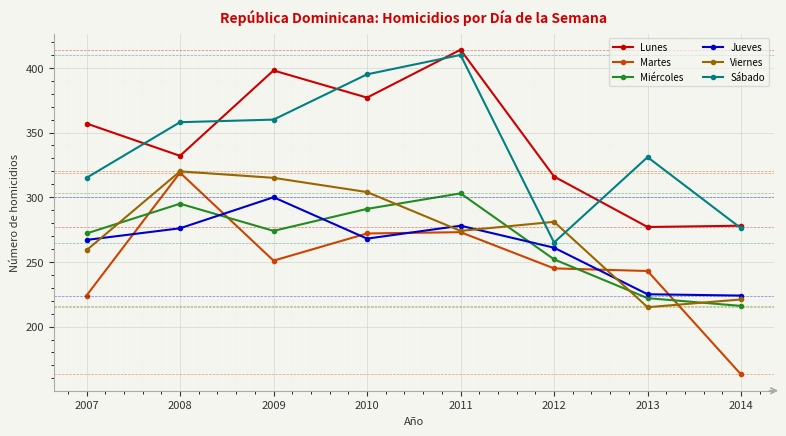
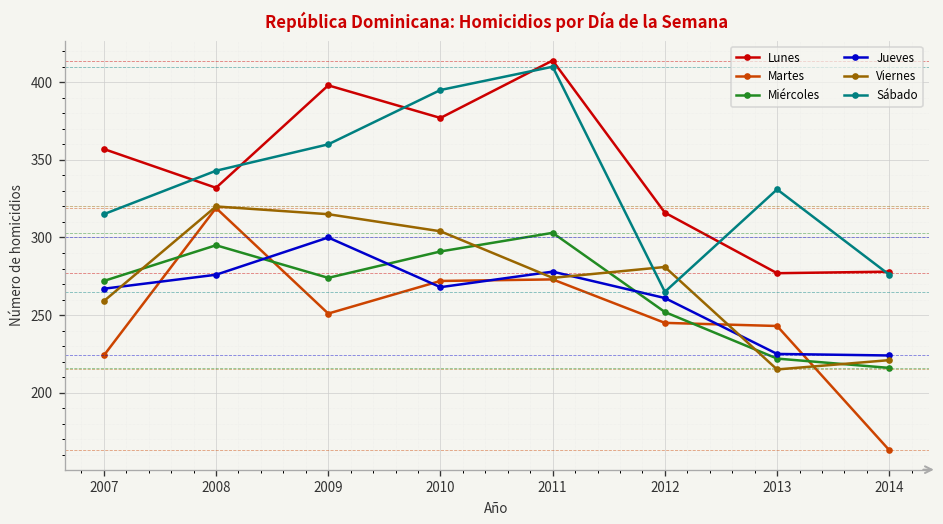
  {
    "Lunes": {
      "2007": 357,
      "2008": 332,
      "2009": 398,
      "2010": 377,
      "2011": 414,
      "2012": 316,
      "2013": 277,
      "2014": 278
    },
    "Martes": {
      "2007": 224,
      "2009": 251,
      "2010": 272,
      "2012": 245,
      "2013": 243,
      "2014": 163
    },
    "Miércoles": {
      "2007": 272,
      "2008": 295,
      "2009": 274,
      "2010": 291,
      "2011": 303,
      "2012": 252,
      "2013": 222,
      "2014": 216
    },
    "Jueves": {
      "2007": 267,
      "2008": 276,
      "2009": 300,
      "2010": 268,
      "2011": 278,
      "2012": 261,
      "2013": 225,
      "2014": 224
    },
    "Viernes": {
      "2007": 259,
      "2009": 315,
      "2010": 304,
      "2012": 281,
      "2013": 215,
      "2014": 221
    },
    "Sábado": {
      "2007": 315,
-     "2008": 358,
+     "2008": 343,
      "2009": 360,
      "2010": 395,
      "2011": 410,
      "2012": 265,
      "2013": 331,
      "2014": 276
    }
  }
